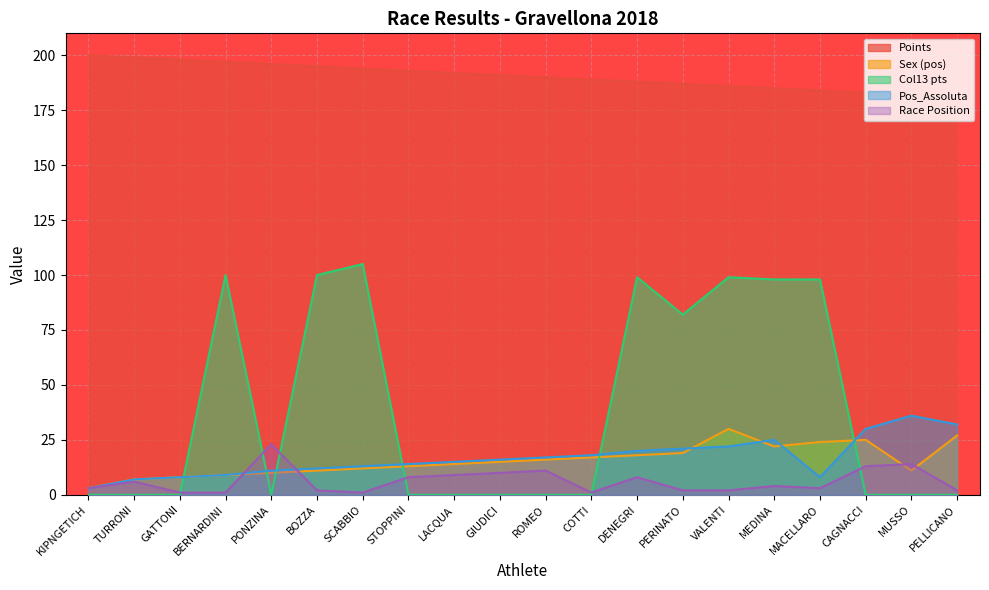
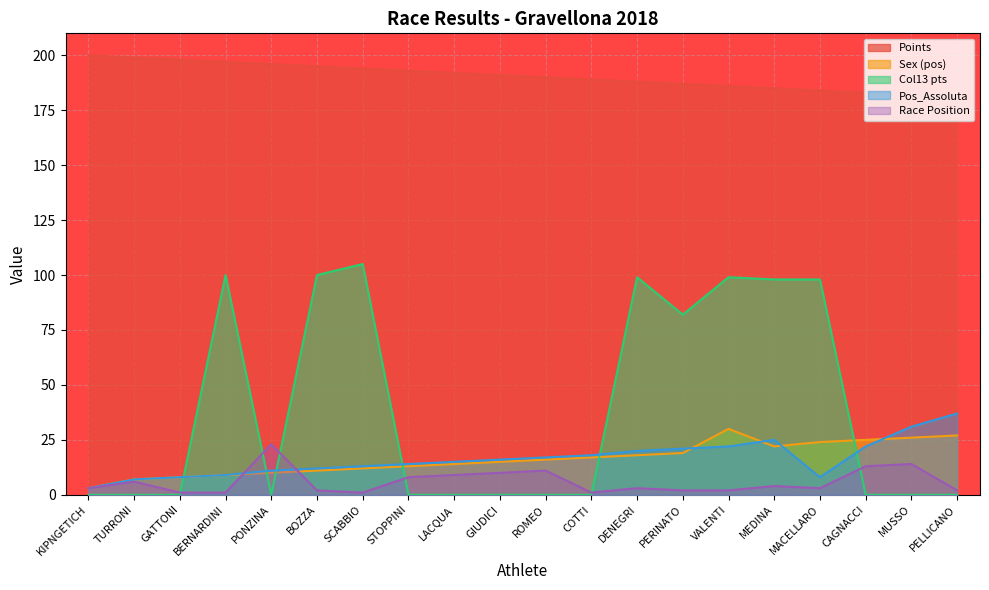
  {
    "Sex (pos)": {
      "DENEGRI": 18,
      "PERINATO": 19,
      "VALENTI": 30,
      "MEDINA": 22,
      "MACELLARO": 24,
      "CAGNACCI": 25,
-     "MUSSO": 11,
+     "MUSSO": 26,
      "PELLICANO": 27
    },
    "Col13 pts": {
      "KIPNGETICH": 0,
      "TURRONI": 0,
      "BERNARDINI": 100,
      "PONZINA": 0,
      "BOZZA": 100,
      "SCABBIO": 105,
      "STOPPINI": 0,
      "LACQUA": 0,
      "GIUDICI": 0,
      "ROMEO": 0,
      "DENEGRI": 99,
      "PERINATO": 82,
      "VALENTI": 99,
      "MEDINA": 98,
      "MACELLARO": 98,
      "CAGNACCI": 0,
      "MUSSO": 0,
      "PELLICANO": 0
    },
    "Race Position": {
      "BERNARDINI": 1,
      "PONZINA": 23,
      "BOZZA": 2,
      "SCABBIO": 1,
      "STOPPINI": 8,
      "LACQUA": 9,
      "GIUDICI": 10,
      "ROMEO": 11,
-     "DENEGRI": 8,
+     "DENEGRI": 3,
      "PERINATO": 2,
      "VALENTI": 2,
      "MEDINA": 4,
      "MACELLARO": 3,
      "CAGNACCI": 13,
      "MUSSO": 14,
      "PELLICANO": 2
    },
    "Pos_Assoluta": {
      "DENEGRI": 20,
      "PERINATO": 21,
      "VALENTI": 22,
      "MEDINA": 25,
      "MACELLARO": 8,
-     "CAGNACCI": 30,
-     "MUSSO": 36,
-     "PELLICANO": 32
+     "CAGNACCI": 22,
+     "MUSSO": 31,
+     "PELLICANO": 37
    }
  }
